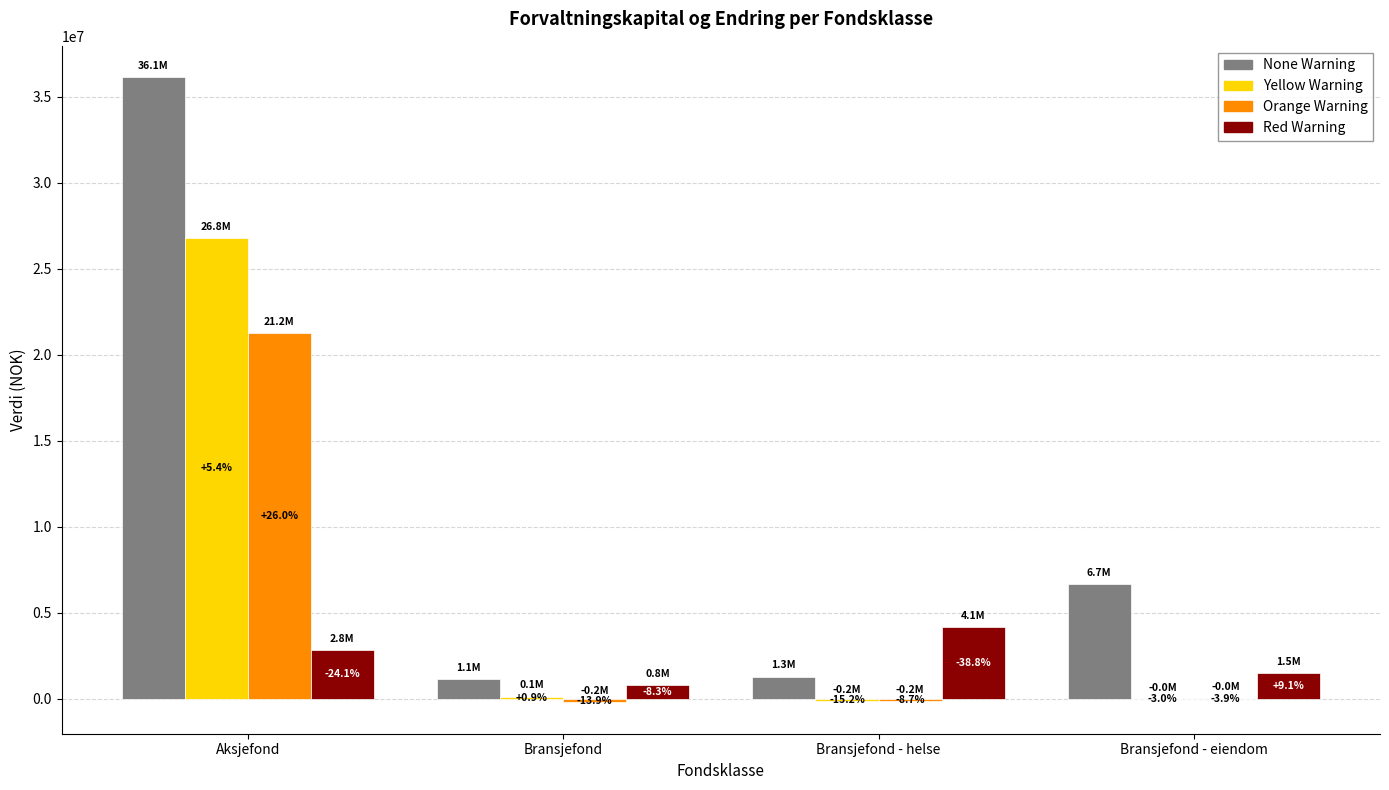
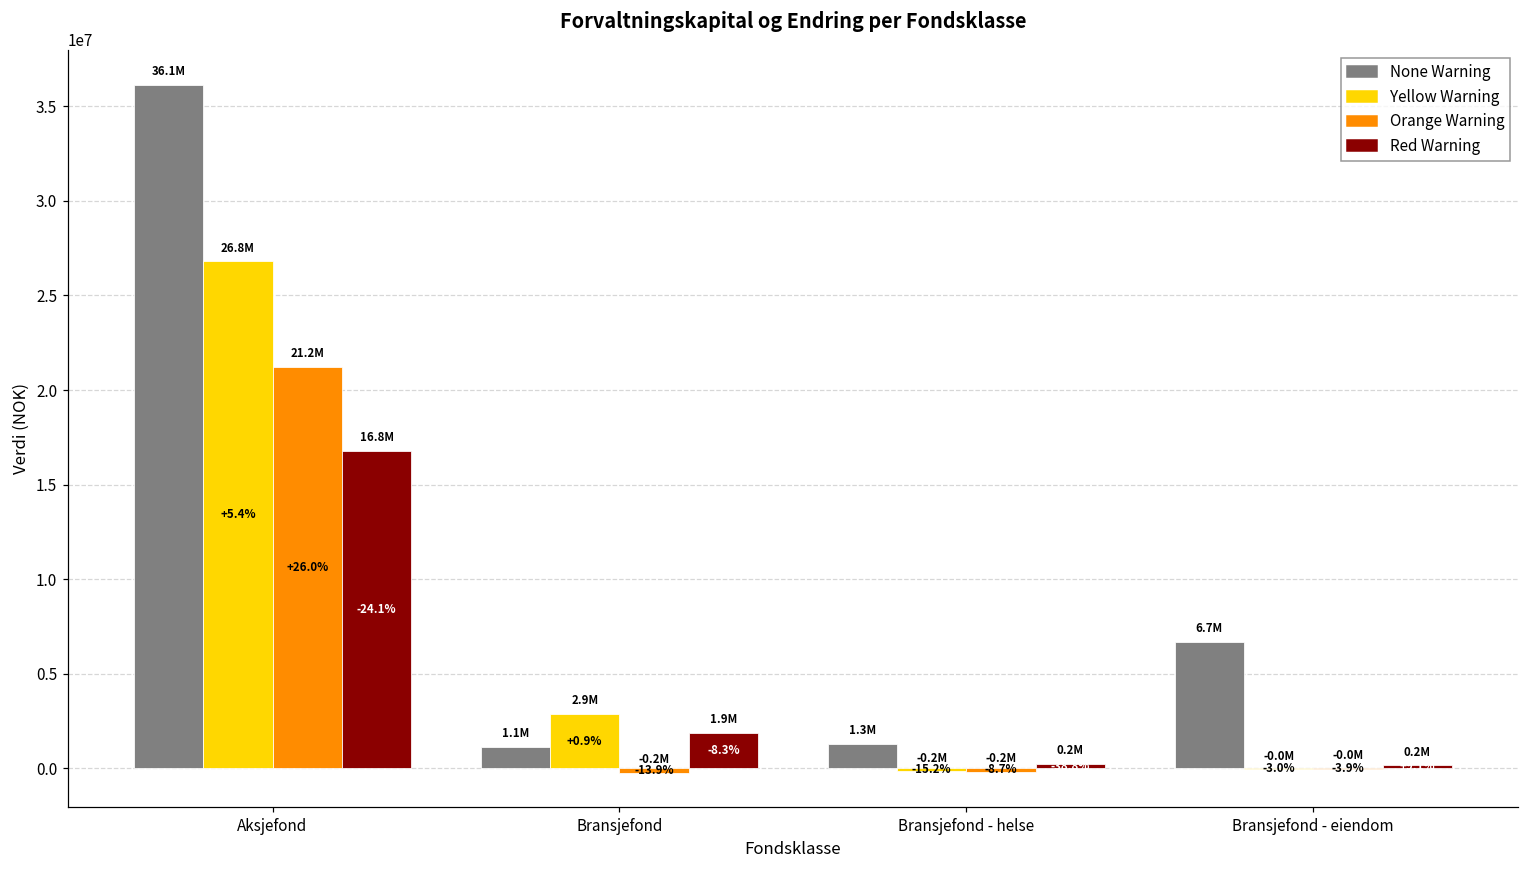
  {
    "None Warning": {
      "Aksjefond": "36.1M",
      "Bransjefond": "1.1M",
      "Bransjefond - helse": "1.3M",
      "Bransjefond - eiendom": "6.7M"
    },
    "Yellow Warning": {
      "Aksjefond": "26.8M",
-     "Bransjefond": "0.1M",
+     "Bransjefond": "2.9M",
      "Bransjefond - helse": "-0.2M"
    },
    "Orange Warning": {
      "Aksjefond": "21.2M",
      "Bransjefond": "-0.2M",
      "Bransjefond - helse": "-0.2M"
    },
    "Red Warning": {
-     "Aksjefond": "2.8M",
-     "Bransjefond": "0.8M",
-     "Bransjefond - helse": "4.1M",
-     "Bransjefond - eiendom": "1.5M"
+     "Aksjefond": "16.8M",
+     "Bransjefond": "1.9M",
+     "Bransjefond - helse": "0.2M",
+     "Bransjefond - eiendom": "0.2M"
    }
  }
